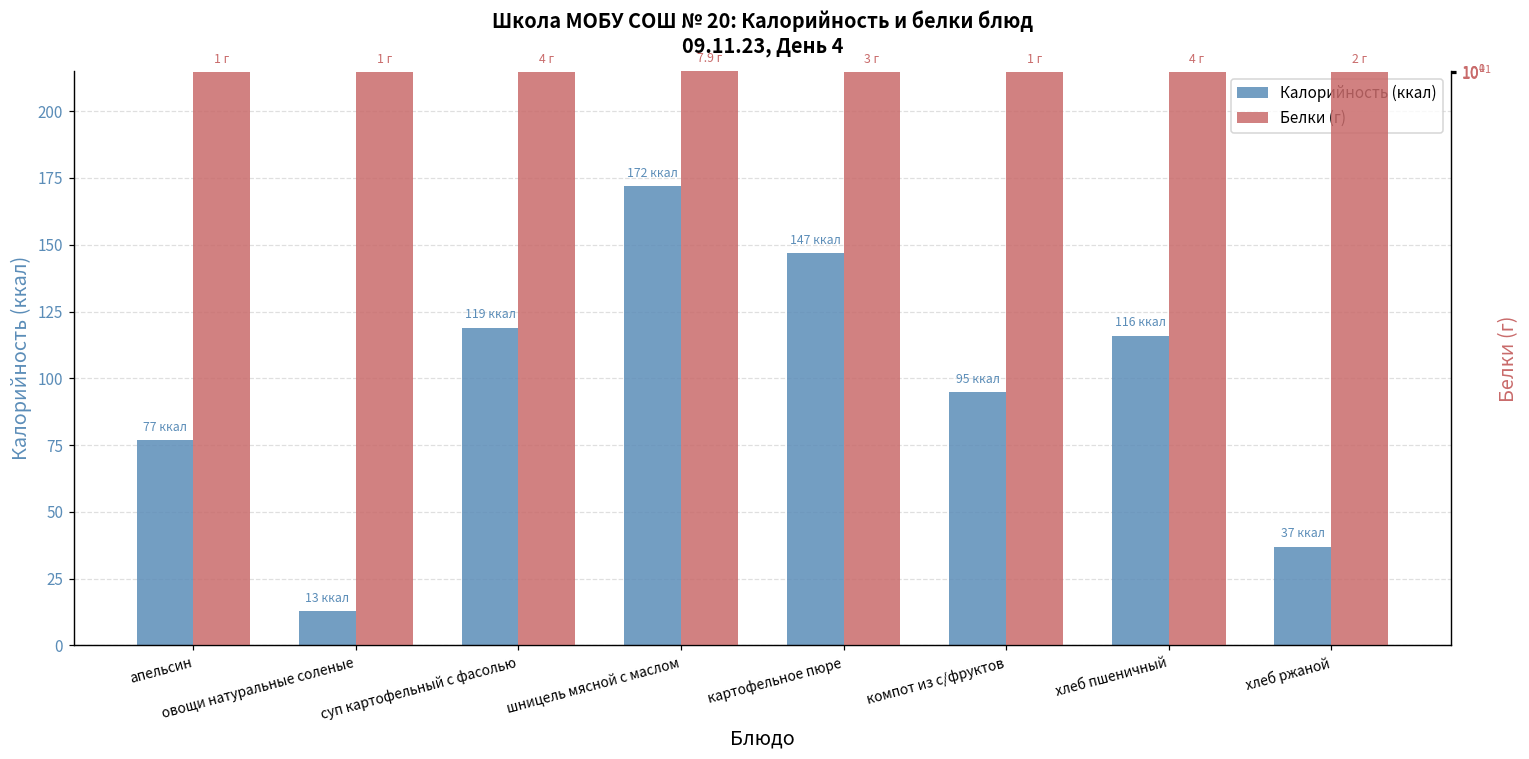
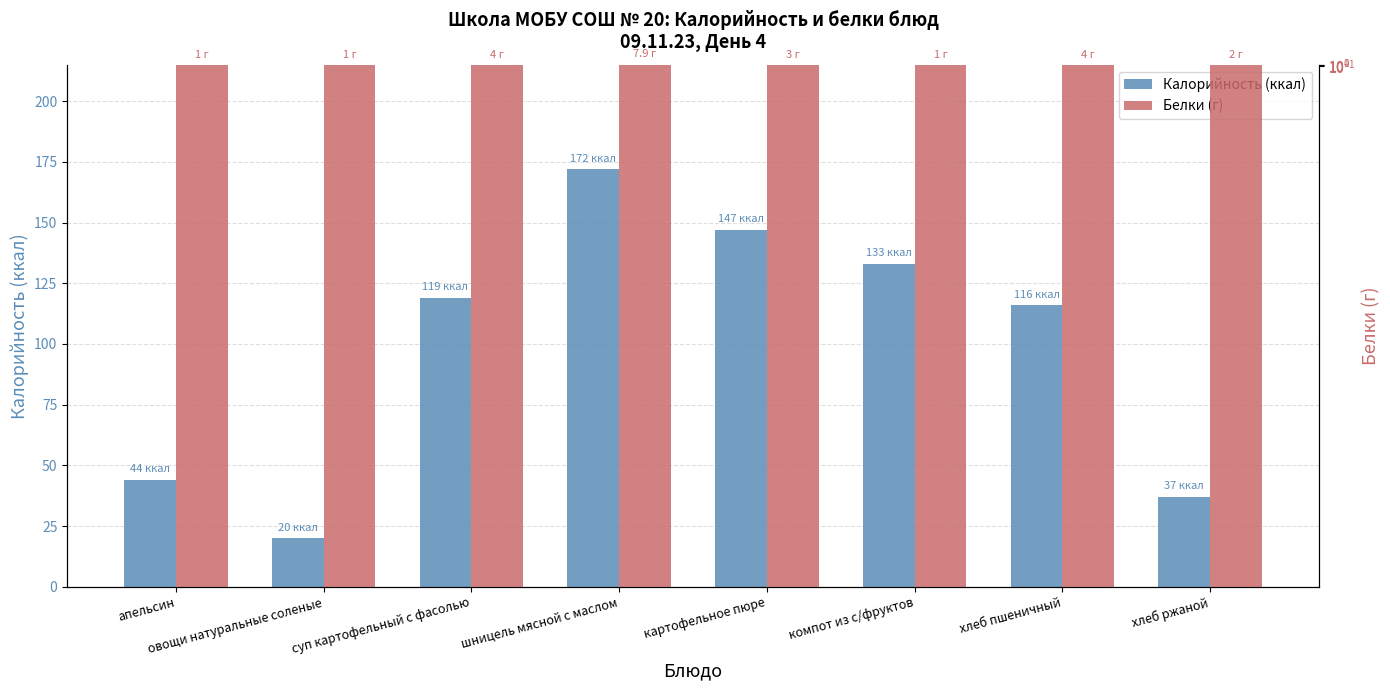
  {
    "Калорийность (ккал)": {
-     "апельсин": 77,
-     "овощи натуральные соленые": 13,
+     "апельсин": 44,
+     "овощи натуральные соленые": 20,
      "суп картофельный с фасолью": 119,
      "шницель мясной с маслом": 172,
      "картофельное пюре": 147,
-     "компот из с/фруктов": 95,
+     "компот из с/фруктов": 133,
      "хлеб пшеничный": 116,
      "хлеб ржаной": 37
    },
    "Белки (г)": {
      "апельсин": 1,
      "овощи натуральные соленые": 1,
      "суп картофельный с фасолью": 4,
      "шницель мясной с маслом": 7.9,
      "картофельное пюре": 3,
      "компот из с/фруктов": 1,
      "хлеб пшеничный": 4,
      "хлеб ржаной": 2
    }
  }
